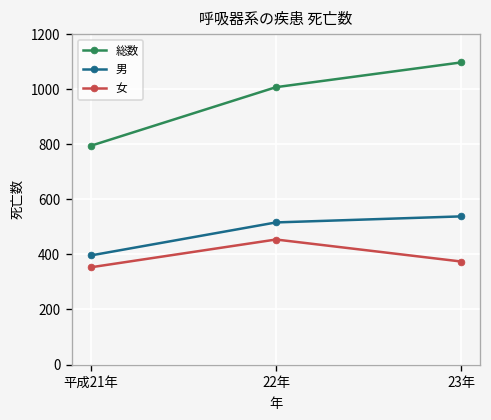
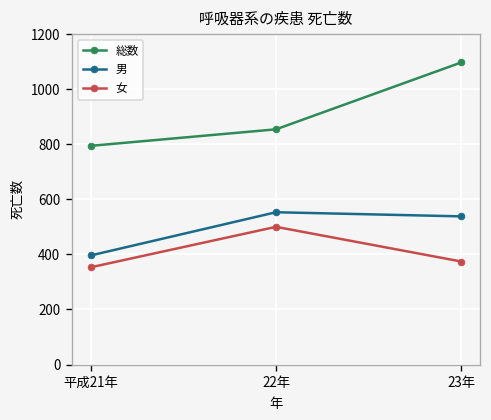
  {
    "総数": {
      "平成21年": 790,
-     "22年": 1010,
+     "22年": 850,
      "23年": 1100
    },
    "男": {
      "平成21年": 400,
-     "22年": 520,
+     "22年": 550,
      "23年": 540
    },
    "女": {
      "平成21年": 350,
-     "22年": 450,
+     "22年": 500,
      "23年": 370
    }
  }
